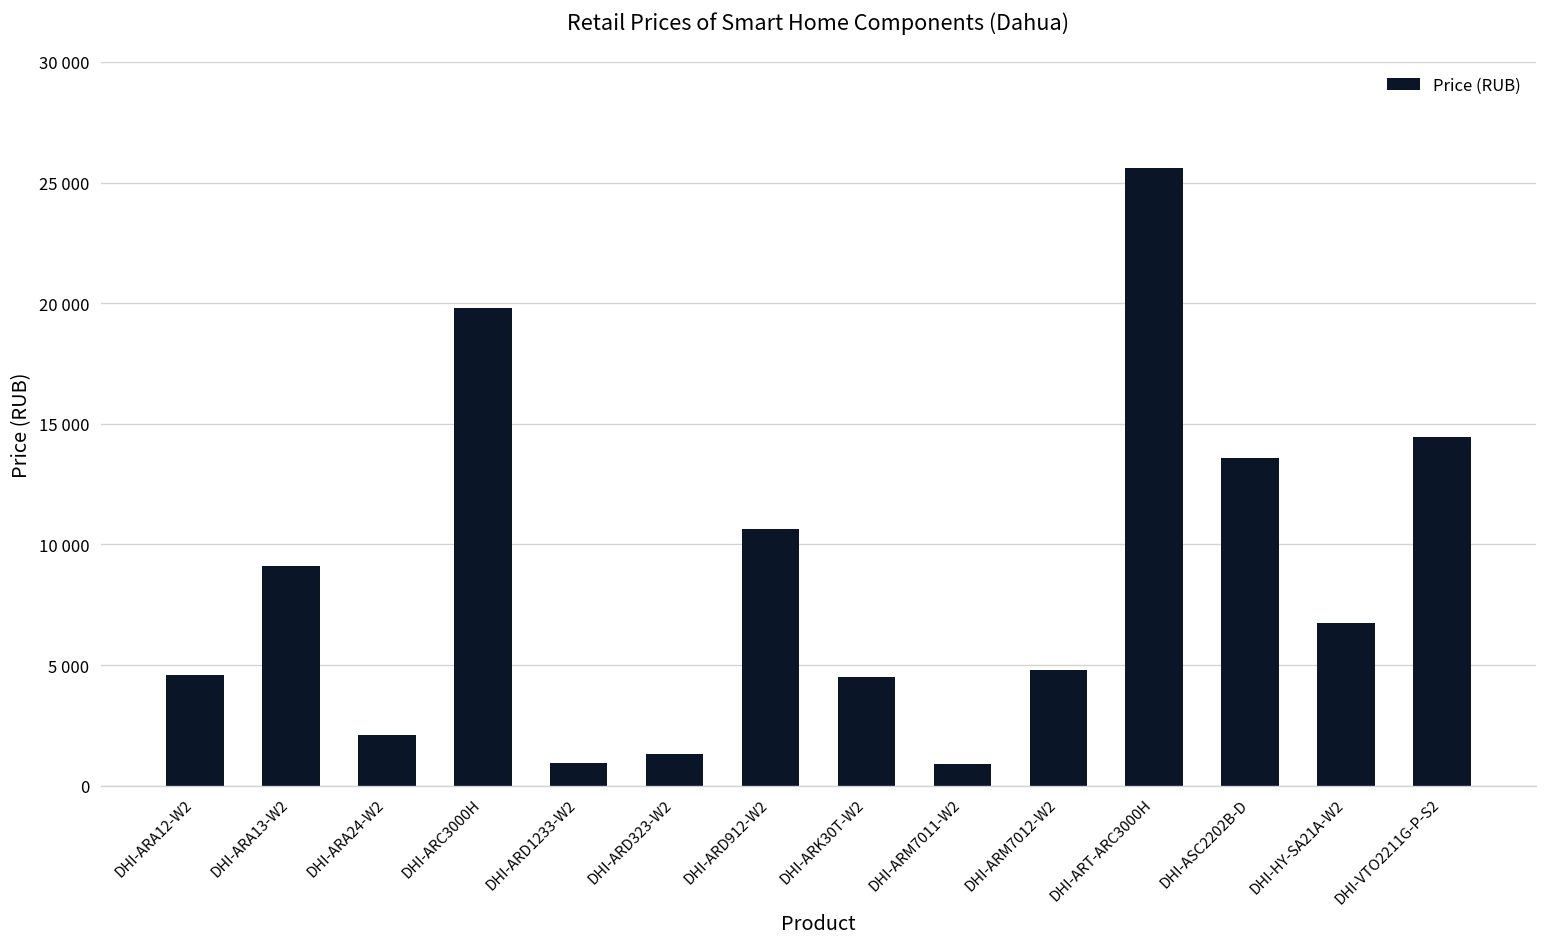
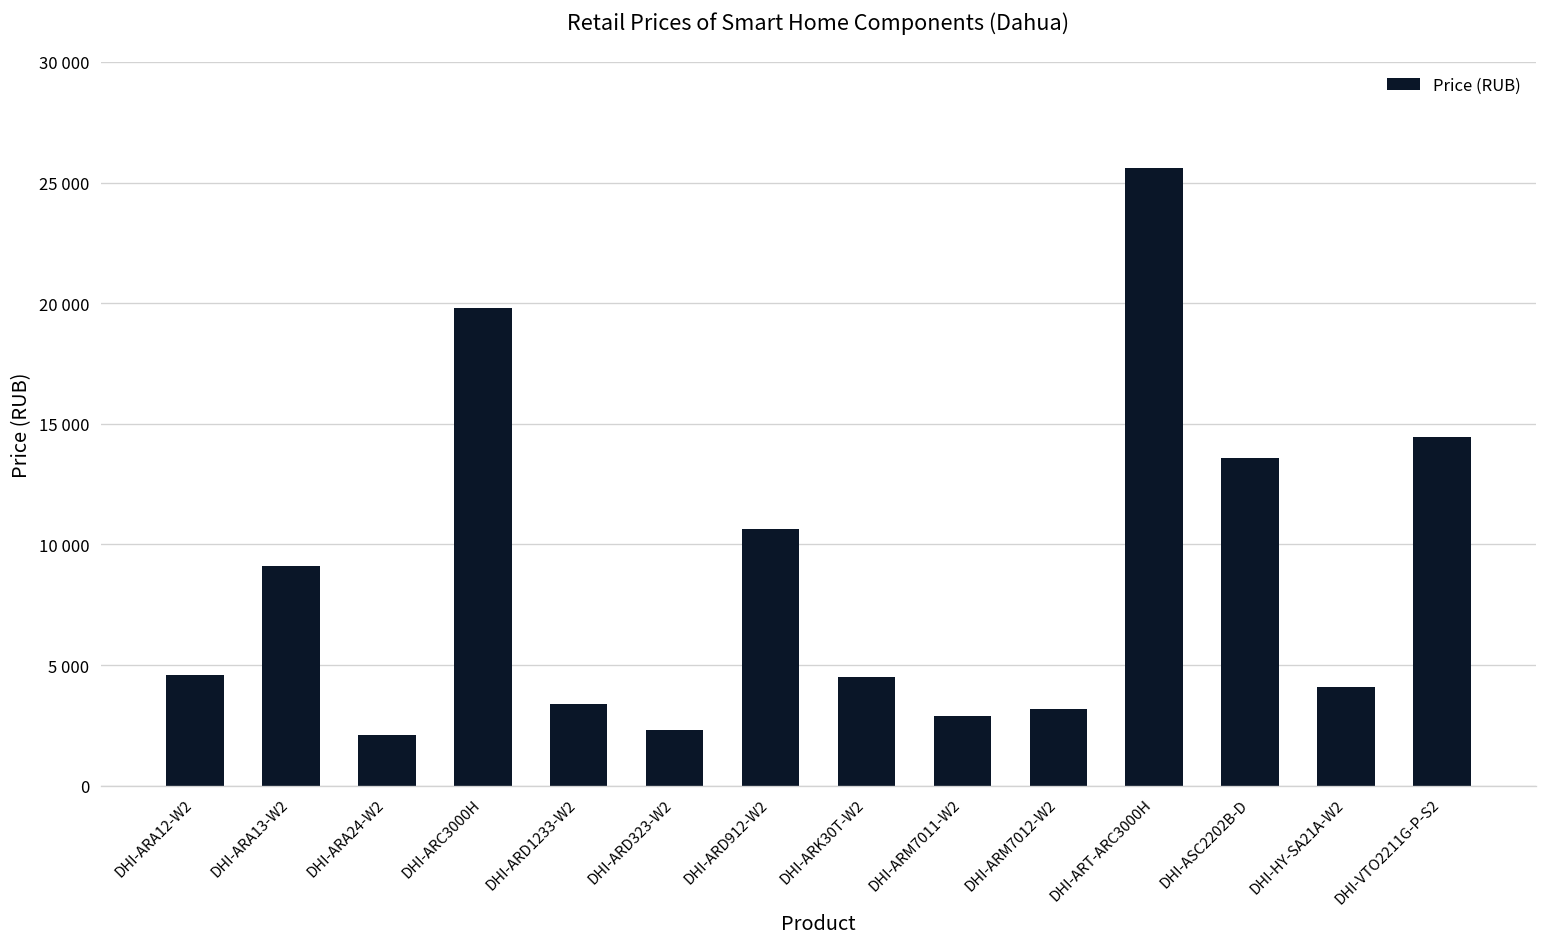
  {
    "DHI-ARA12-W2": 4600,
    "DHI-ARA13-W2": 9100,
    "DHI-ARA24-W2": 2100,
    "DHI-ARC3000H": 19800,
-   "DHI-ARD1233-W2": 900,
-   "DHI-ARD323-W2": 1300,
+   "DHI-ARD1233-W2": 3400,
+   "DHI-ARD323-W2": 2300,
    "DHI-ARD912-W2": 10600,
    "DHI-ARK30T-W2": 4500,
-   "DHI-ARM7011-W2": 900,
-   "DHI-ARM7012-W2": 4800,
+   "DHI-ARM7011-W2": 2900,
+   "DHI-ARM7012-W2": 3200,
    "DHI-ART-ARC3000H": 25600,
    "DHI-ASC2202B-D": 13600,
-   "DHI-HY-SA21A-W2": 6800,
+   "DHI-HY-SA21A-W2": 4100,
    "DHI-VTO2211G-P-S2": 14500
  }
